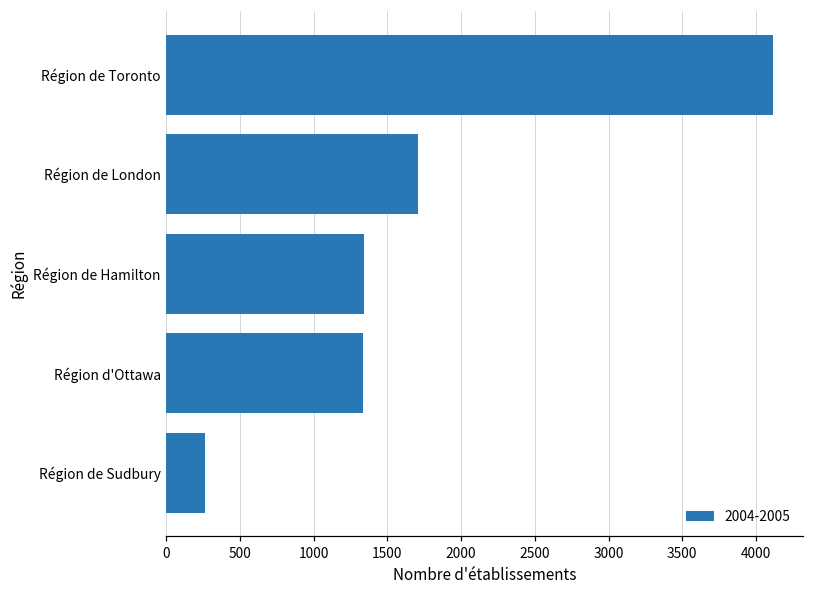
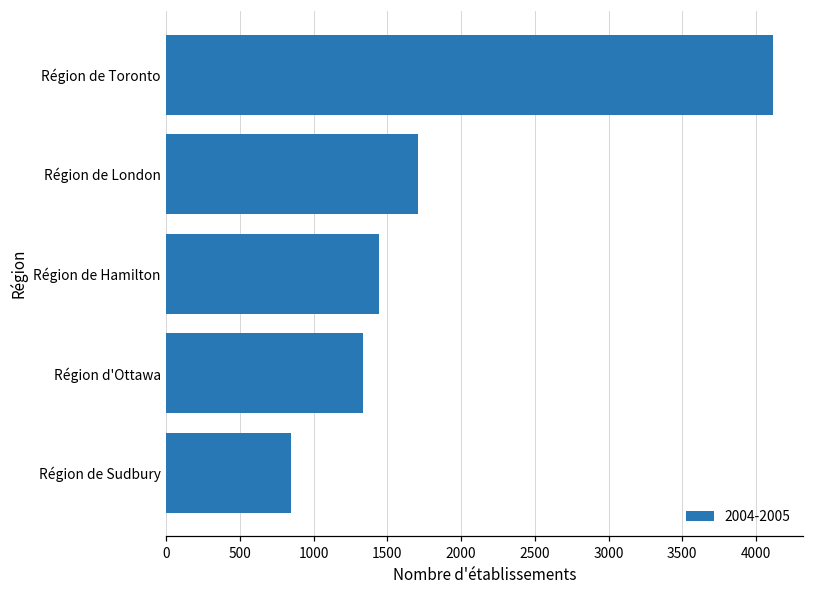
  {
    "Région de Toronto": 4110,
    "Région de London": 1710,
-   "Région de Hamilton": 1350,
+   "Région de Hamilton": 1440,
    "Région d'Ottawa": 1330,
-   "Région de Sudbury": 260
+   "Région de Sudbury": 850
  }
